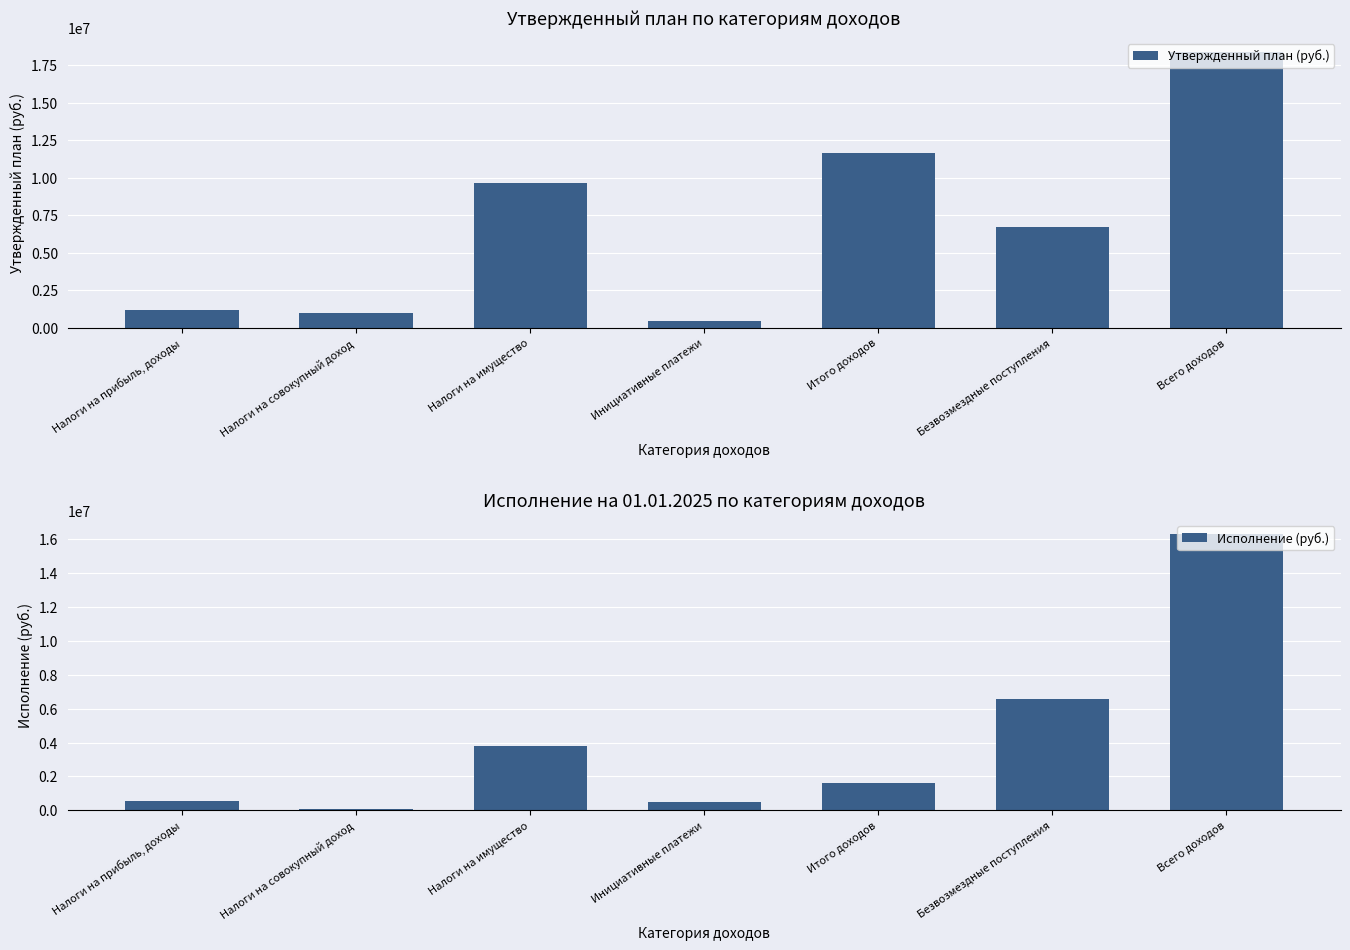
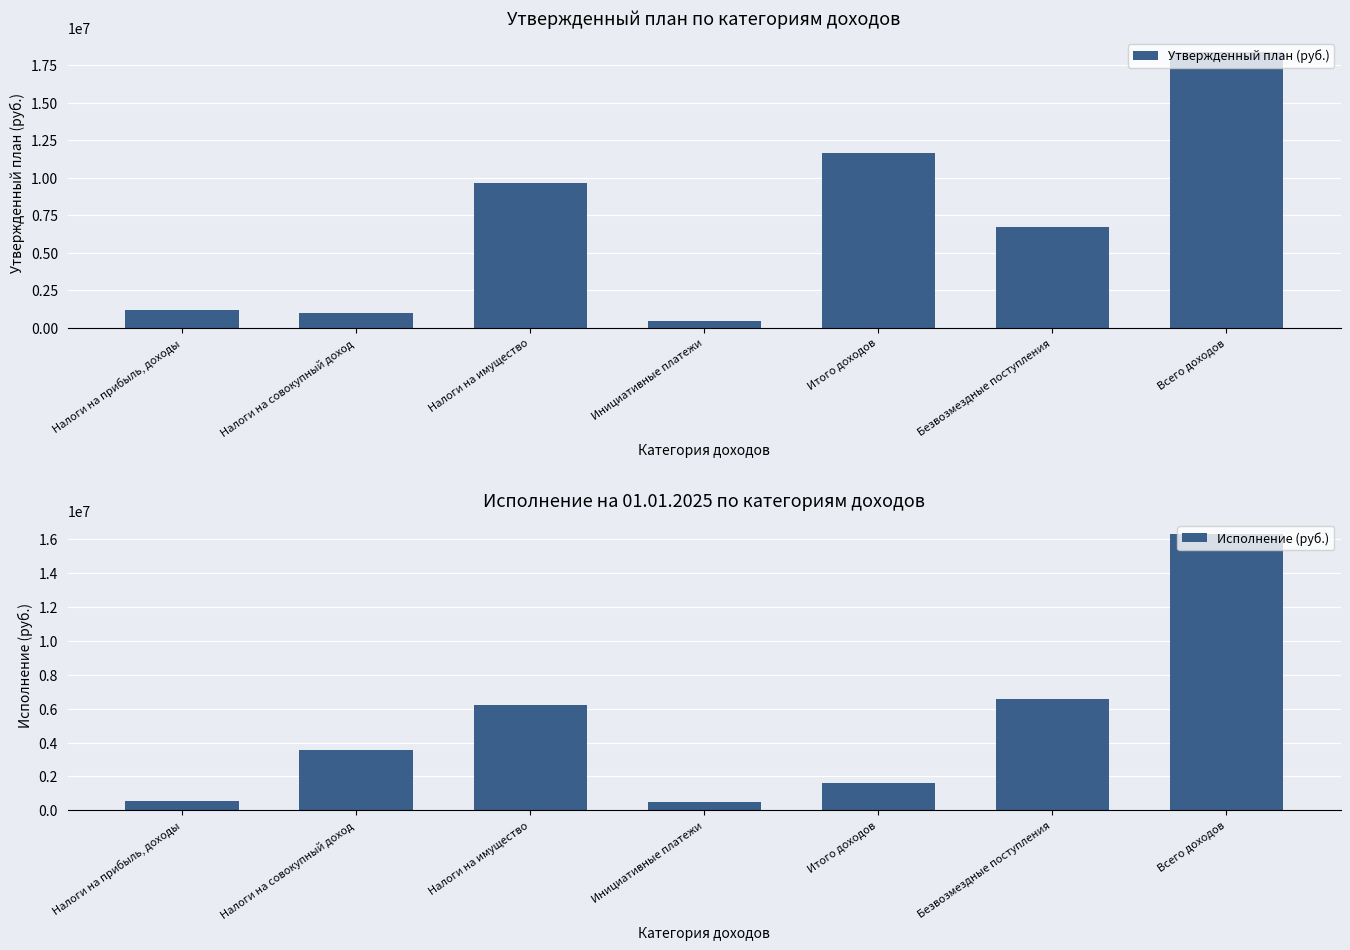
  {
    "Утвержденный план по категориям доходов": {
      "Налоги на прибыль, доходы": 1200000,
      "Налоги на совокупный доход": 1000000,
      "Налоги на имущество": 9700000,
      "Инициативные платежи": 500000,
      "Итого доходов": 11700000,
      "Безвозмездные поступления": 6700000
    },
    "Исполнение на 01.01.2025 по категориям доходов": {
      "Налоги на прибыль, доходы": 600000,
-     "Налоги на совокупный доход": 100000,
-     "Налоги на имущество": 3800000,
+     "Налоги на совокупный доход": 3500000,
+     "Налоги на имущество": 6200000,
      "Инициативные платежи": 500000,
      "Итого доходов": 1600000,
      "Безвозмездные поступления": 6600000
    }
  }
